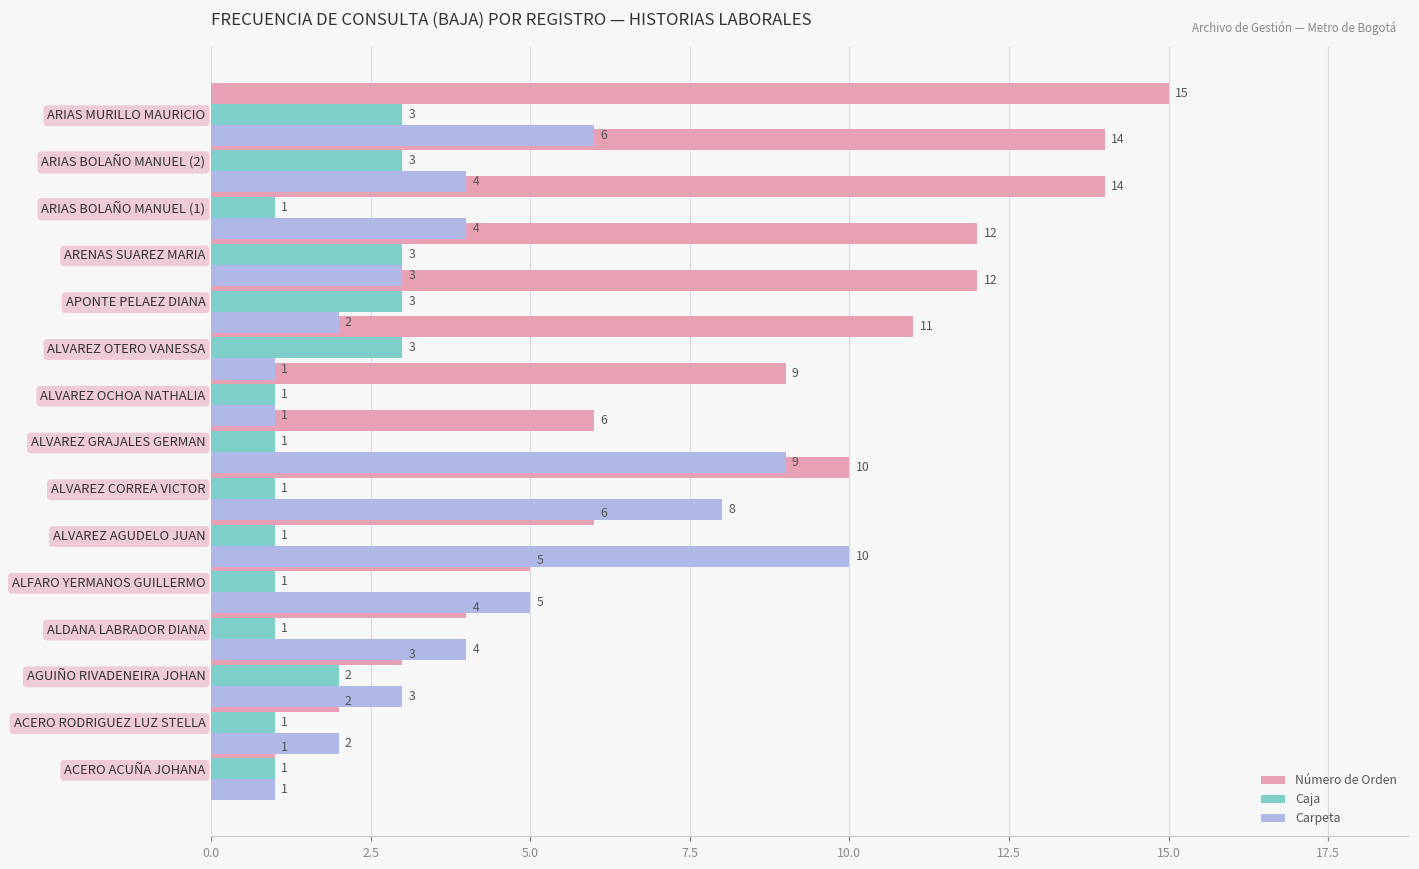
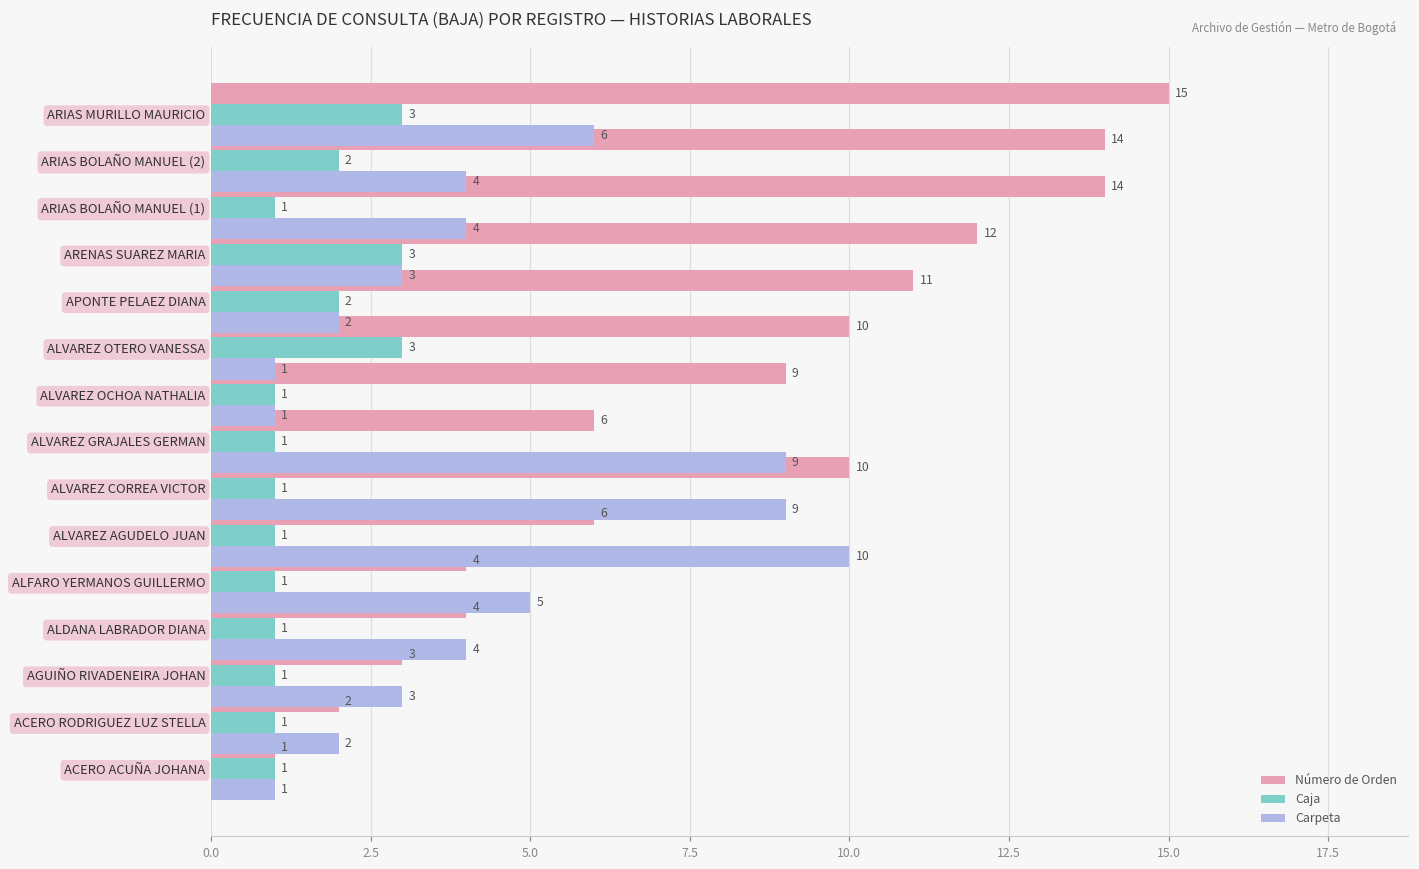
  {
    "Número de Orden": {
      "ARIAS MURILLO MAURICIO": 15,
      "ARIAS BOLAÑO MANUEL (2)": 14,
      "ARIAS BOLAÑO MANUEL (1)": 14,
      "ARENAS SUAREZ MARIA": 12,
-     "APONTE PELAEZ DIANA": 12,
-     "ALVAREZ OTERO VANESSA": 11,
+     "APONTE PELAEZ DIANA": 11,
+     "ALVAREZ OTERO VANESSA": 10,
      "ALVAREZ OCHOA NATHALIA": 9,
      "ALVAREZ GRAJALES GERMAN": 6,
      "ALVAREZ CORREA VICTOR": 10,
-     "ALFARO YERMANOS GUILLERMO": 5
+     "ALFARO YERMANOS GUILLERMO": 4
    },
    "Caja": {
      "ARIAS MURILLO MAURICIO": 3,
-     "ARIAS BOLAÑO MANUEL (2)": 3,
+     "ARIAS BOLAÑO MANUEL (2)": 2,
      "ARIAS BOLAÑO MANUEL (1)": 1,
      "ARENAS SUAREZ MARIA": 3,
-     "APONTE PELAEZ DIANA": 3,
+     "APONTE PELAEZ DIANA": 2,
      "ALVAREZ OTERO VANESSA": 3,
      "ALVAREZ OCHOA NATHALIA": 1,
      "ALVAREZ GRAJALES GERMAN": 1,
      "ALVAREZ CORREA VICTOR": 1,
      "ALVAREZ AGUDELO JUAN": 1,
      "ALFARO YERMANOS GUILLERMO": 1,
      "ALDANA LABRADOR DIANA": 1,
-     "AGUIÑO RIVADENEIRA JOHAN": 2,
+     "AGUIÑO RIVADENEIRA JOHAN": 1,
      "ACERO RODRIGUEZ LUZ STELLA": 1,
      "ACERO ACUÑA JOHANA": 1
    },
    "Carpeta": {
-     "ALVAREZ CORREA VICTOR": 8,
+     "ALVAREZ CORREA VICTOR": 9,
      "ALVAREZ AGUDELO JUAN": 10,
      "ALFARO YERMANOS GUILLERMO": 5,
      "ALDANA LABRADOR DIANA": 4,
      "AGUIÑO RIVADENEIRA JOHAN": 3,
      "ACERO RODRIGUEZ LUZ STELLA": 2,
      "ACERO ACUÑA JOHANA": 1
    }
  }
